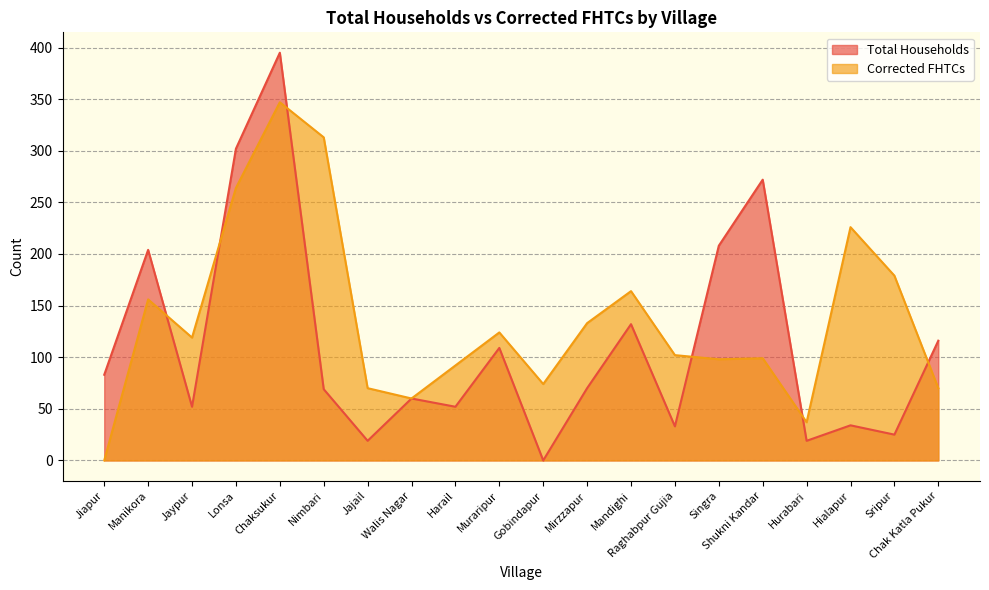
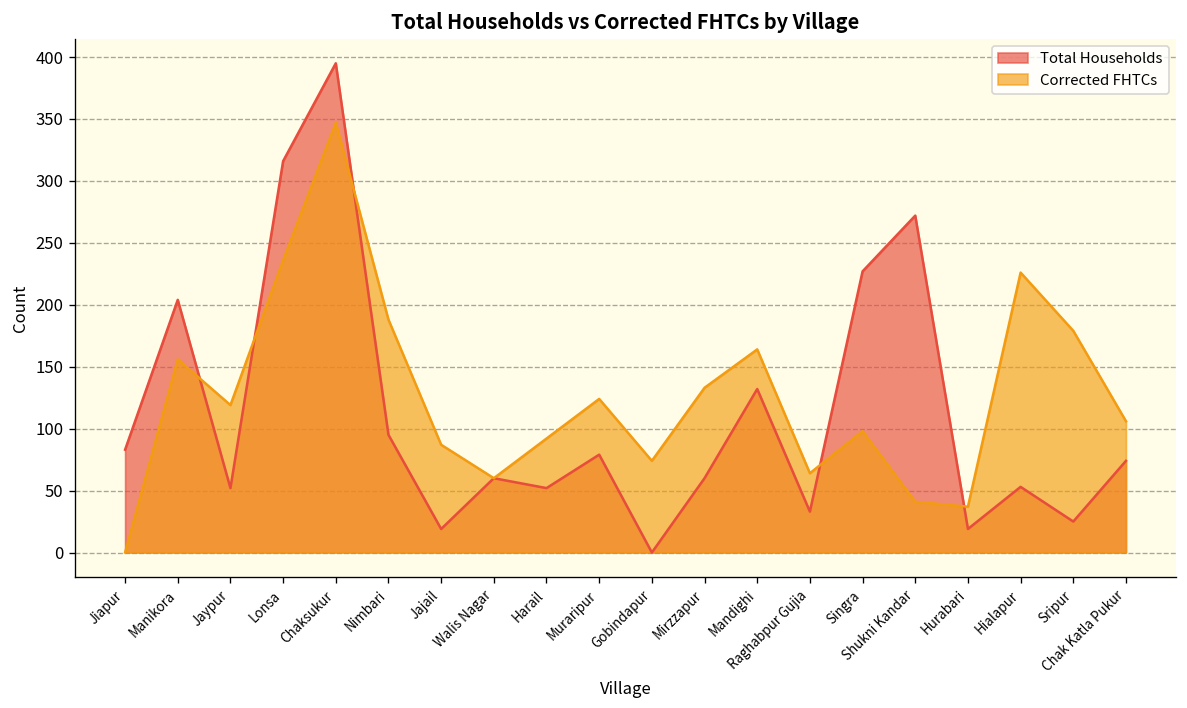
  {
    "Total Households": {
      "Jiapur": 83,
      "Manikora": 204,
      "Jaypur": 52,
-     "Lonsa": 302,
+     "Lonsa": 316,
      "Chaksukur": 395,
-     "Nimbari": 69,
+     "Nimbari": 95,
      "Jajail": 19,
      "Harail": 52,
-     "Muraripur": 109,
+     "Muraripur": 79,
      "Gobindapur": 0,
-     "Mirzzapur": 70,
+     "Mirzzapur": 60,
      "Mandighi": 132,
      "Raghabpur Gujia": 33,
-     "Singra": 208,
+     "Singra": 227,
      "Shukni Kandar": 272,
      "Hurabari": 19,
-     "Hialapur": 34,
+     "Hialapur": 53,
      "Sripur": 25,
-     "Chak Katla Pukur": 116
+     "Chak Katla Pukur": 74
    },
    "Corrected FHTCs": {
      "Jiapur": 0,
      "Manikora": 156,
      "Jaypur": 119,
-     "Lonsa": 264,
+     "Lonsa": 236,
      "Chaksukur": 347,
-     "Nimbari": 313,
-     "Jajail": 70,
+     "Nimbari": 188,
+     "Jajail": 87,
      "Harail": 92,
      "Muraripur": 124,
      "Gobindapur": 74,
      "Mirzzapur": 133,
      "Mandighi": 164,
-     "Raghabpur Gujia": 102,
+     "Raghabpur Gujia": 64,
      "Singra": 98,
-     "Shukni Kandar": 99,
+     "Shukni Kandar": 41,
      "Hurabari": 37,
      "Hialapur": 226,
      "Sripur": 179,
-     "Chak Katla Pukur": 70
+     "Chak Katla Pukur": 106
    }
  }
